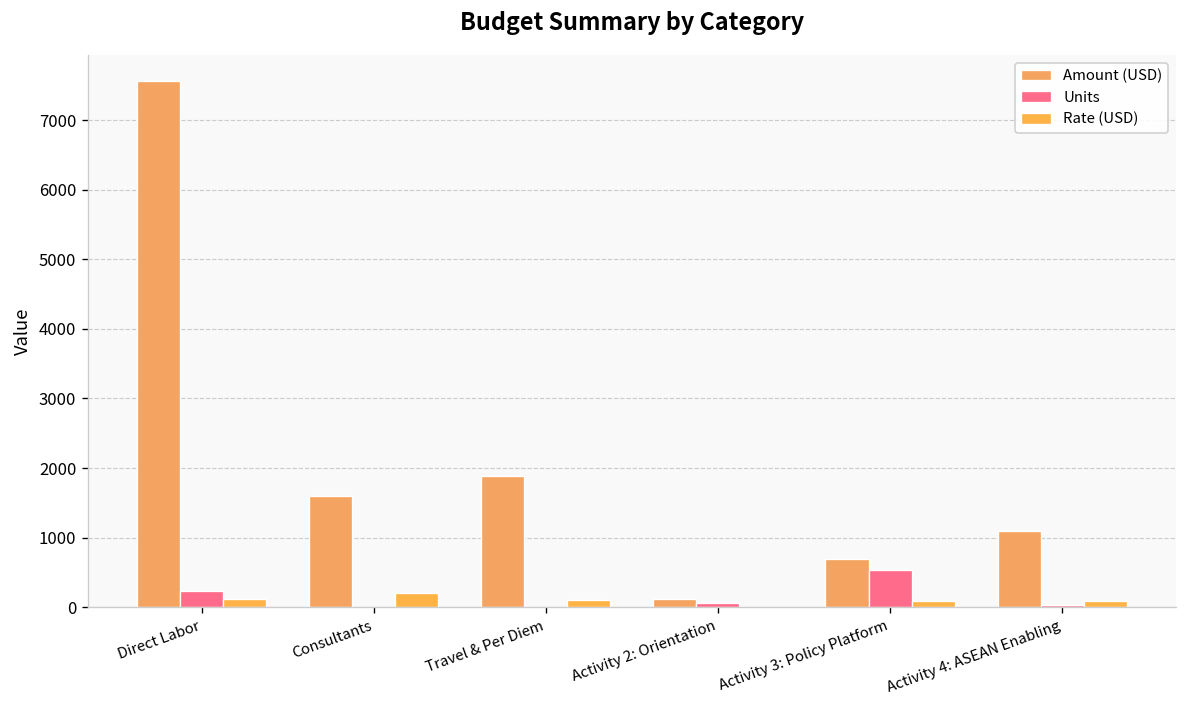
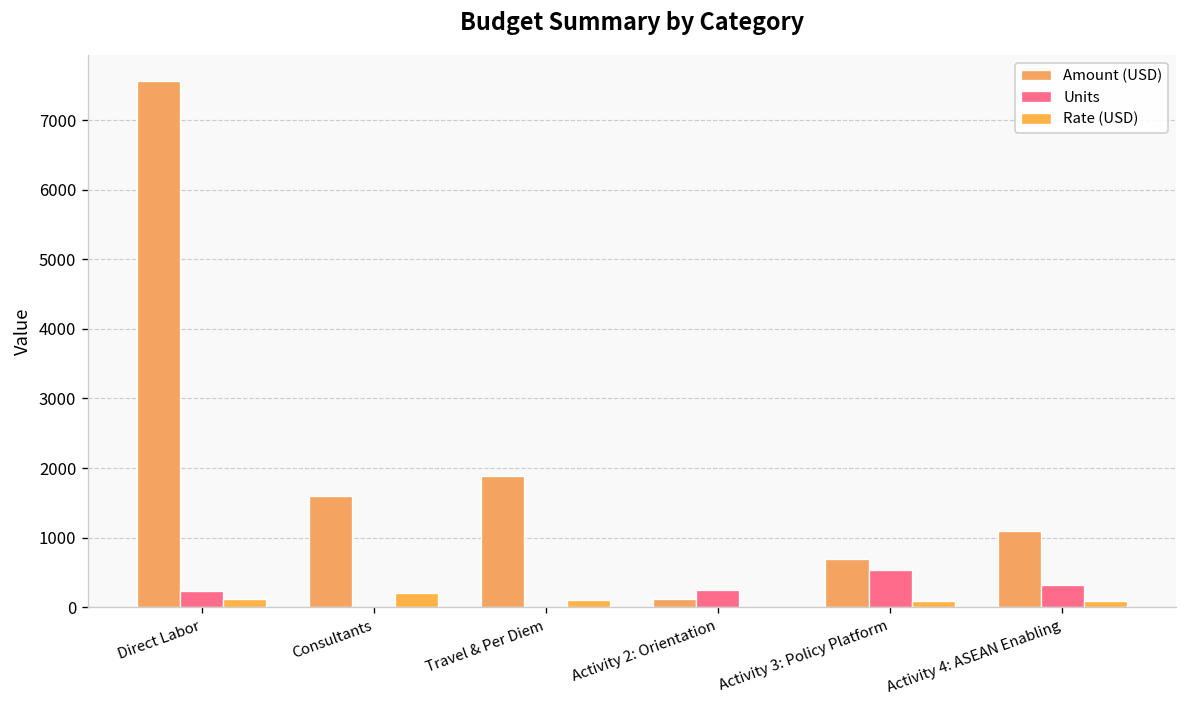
  {
    "Units": {
      "Direct Labor": 200,
-     "Activity 2: Orientation": 100,
+     "Activity 2: Orientation": 200,
      "Activity 3: Policy Platform": 500,
-     "Activity 4: ASEAN Enabling": 0
+     "Activity 4: ASEAN Enabling": 300
    }
  }
